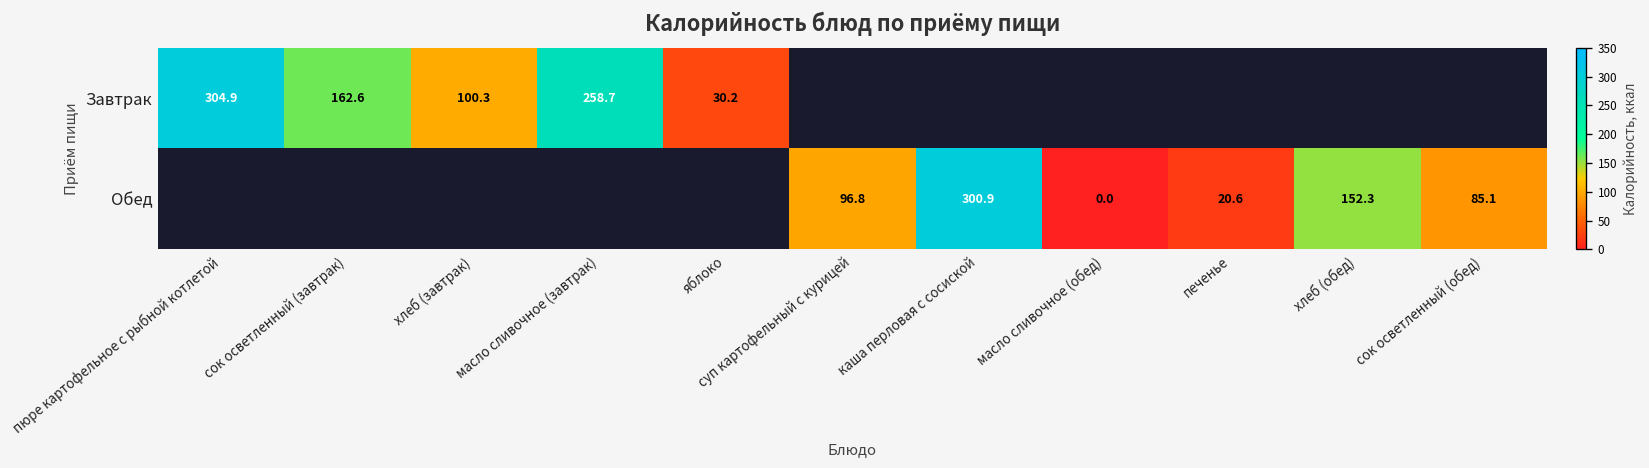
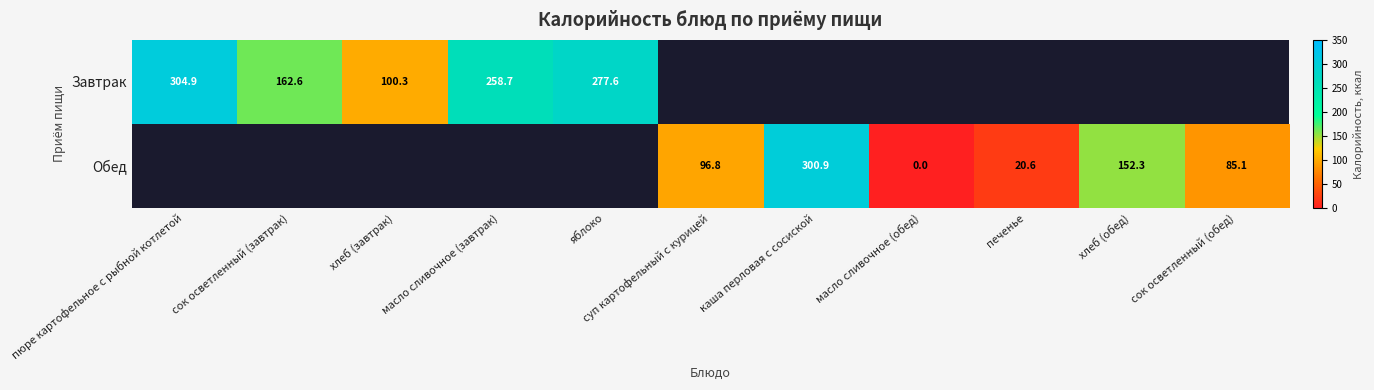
  {
    "Завтрак": {
      "пюре картофельное с рыбной котлетой": 304.9,
      "сок осветленный (завтрак)": 162.6,
      "хлеб (завтрак)": 100.3,
      "масло сливочное (завтрак)": 258.7,
-     "яблоко": 30.2
+     "яблоко": 277.6
    },
    "Обед": {
      "суп картофельный с курицей": 96.8,
      "каша перловая с сосиской": 300.9,
      "масло сливочное (обед)": 0.0,
      "печенье": 20.6,
      "хлеб (обед)": 152.3,
      "сок осветленный (обед)": 85.1
    }
  }
